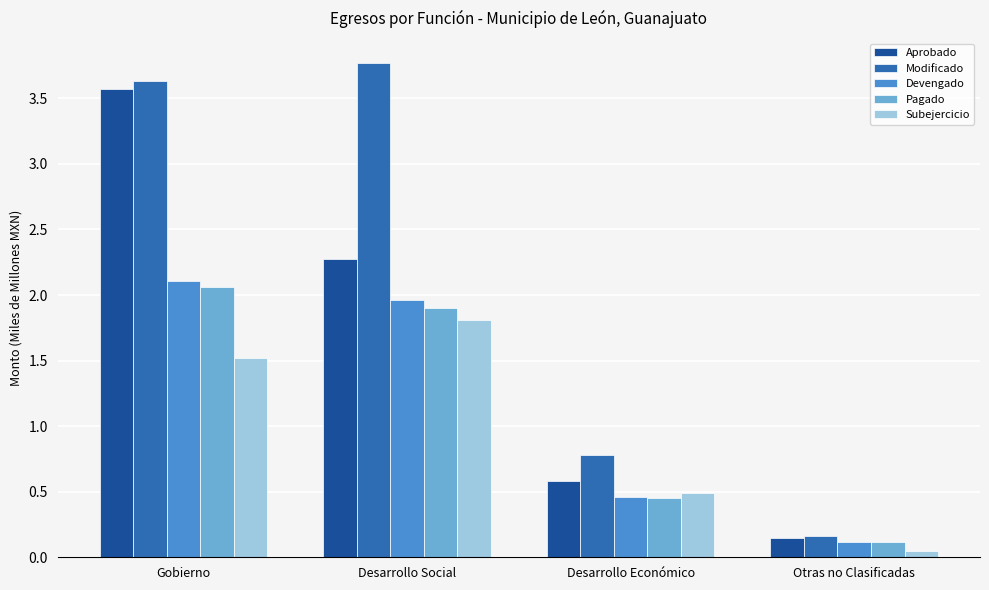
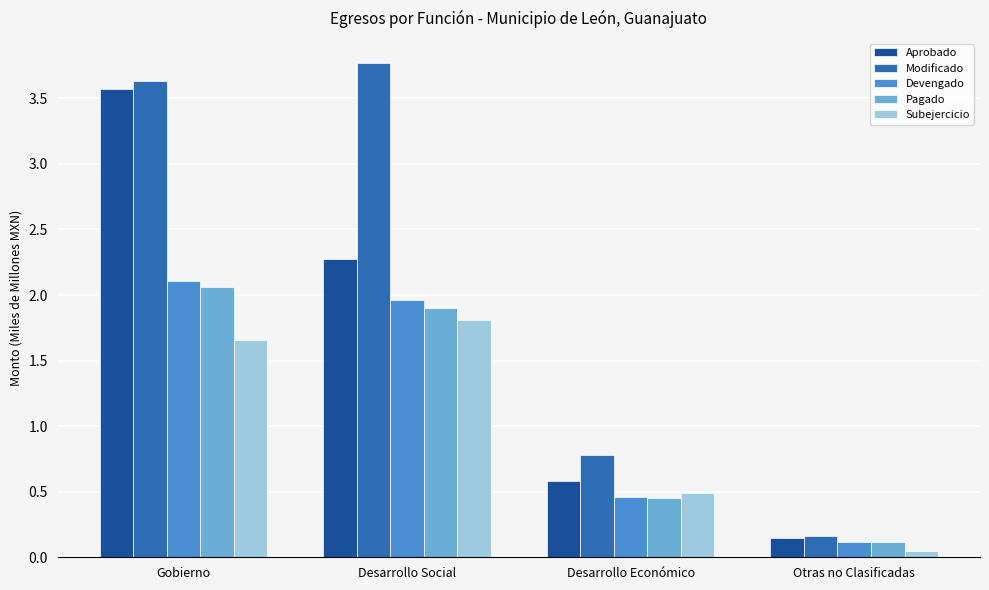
  {
    "Subejercicio": {
-     "Gobierno": 1.52,
+     "Gobierno": 1.66,
      "Desarrollo Social": 1.81,
      "Desarrollo Económico": 0.49,
      "Otras no Clasificadas": 0.05
    }
  }
